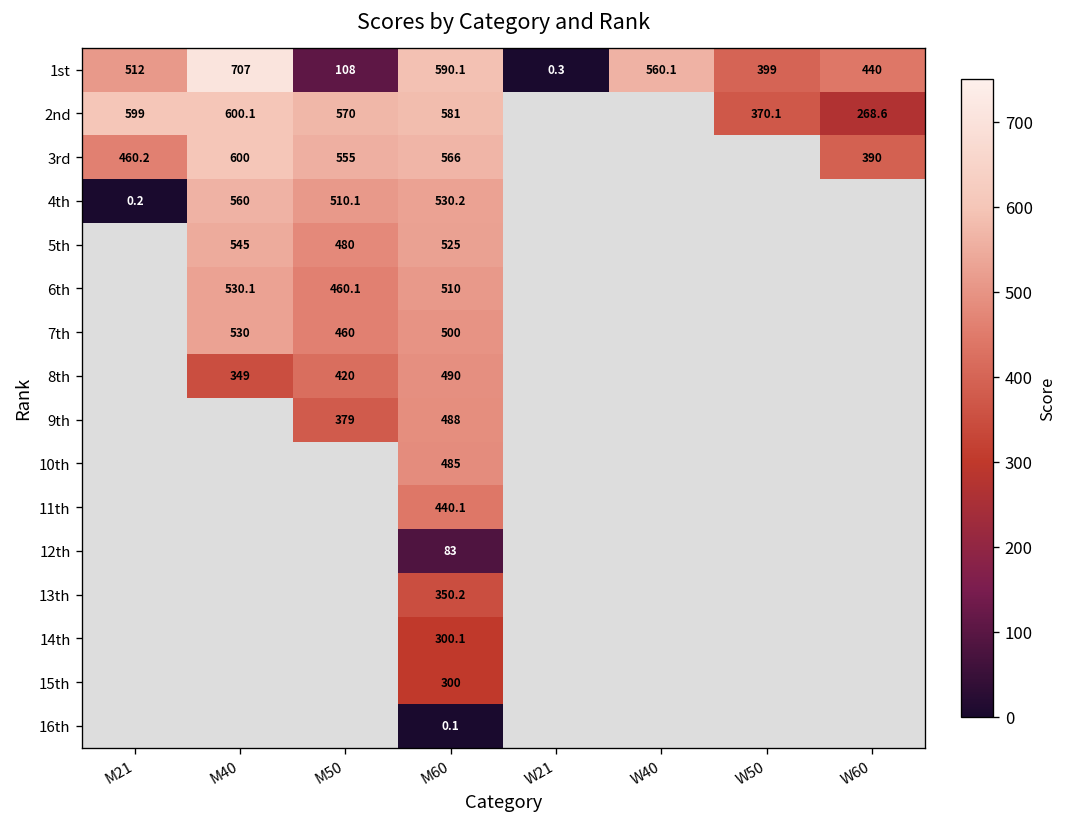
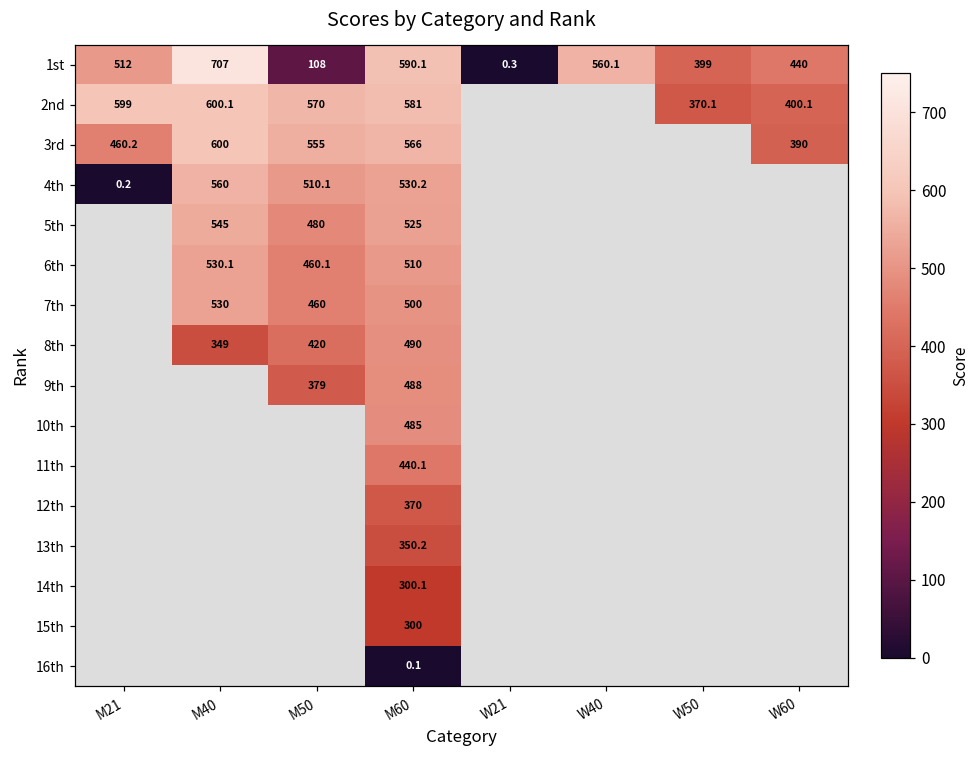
  {
    "1st": {
      "M21": 512,
      "M40": 707,
      "M50": 108,
      "M60": 590.1,
      "W21": 0.3,
      "W40": 560.1,
      "W50": 399,
      "W60": 440
    },
    "2nd": {
      "M21": 599,
      "M40": 600.1,
      "M50": 570,
      "M60": 581,
      "W50": 370.1,
-     "W60": 268.6
+     "W60": 400.1
    },
    "3rd": {
      "M21": 460.2,
      "M40": 600,
      "M50": 555,
      "M60": 566,
      "W60": 390
    },
    "4th": {
      "M21": 0.2,
      "M40": 560,
      "M50": 510.1,
      "M60": 530.2
    },
    "5th": {
      "M40": 545,
      "M50": 480,
      "M60": 525
    },
    "6th": {
      "M40": 530.1,
      "M50": 460.1,
      "M60": 510
    },
    "7th": {
      "M40": 530,
      "M50": 460,
      "M60": 500
    },
    "8th": {
      "M40": 349,
      "M50": 420,
      "M60": 490
    },
    "9th": {
      "M50": 379,
      "M60": 488
    },
    "10th": {
      "M60": 485
    },
    "11th": {
      "M60": 440.1
    },
    "12th": {
-     "M60": 83
+     "M60": 370
    },
    "13th": {
      "M60": 350.2
    },
    "14th": {
      "M60": 300.1
    },
    "15th": {
      "M60": 300
    },
    "16th": {
      "M60": 0.1
    }
  }
